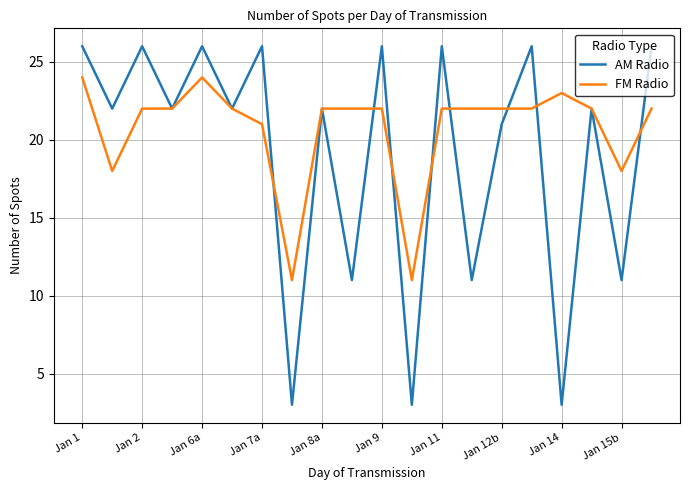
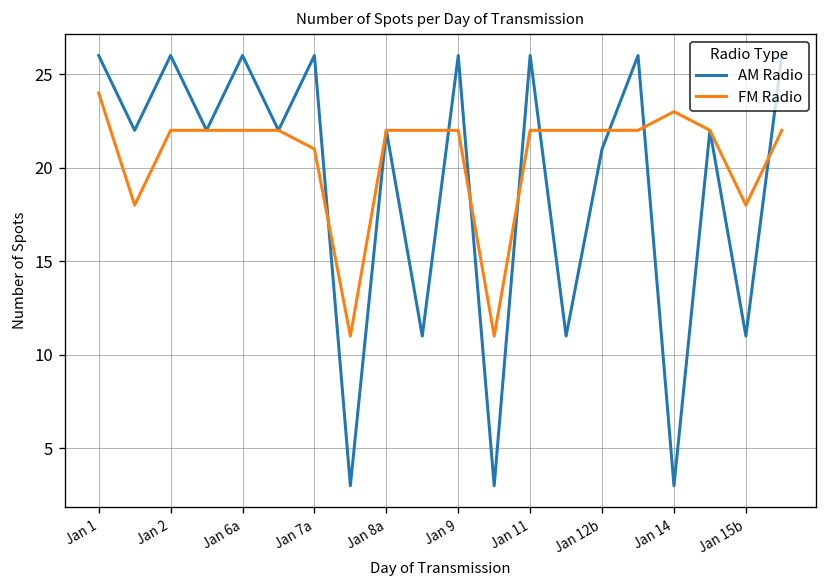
  {
    "AM Radio": {
      "Jan 1": 26,
      "Jan 2": 26,
      "Jan 6a": 26,
      "Jan 7a": 26,
      "Jan 9": 26,
      "Jan 11": 26,
      "Jan 12b": 21,
      "Jan 14": 3,
      "Jan 15b": 11
    },
    "FM Radio": {
      "Jan 1": 24,
      "Jan 2": 22,
-     "Jan 6a": 24,
+     "Jan 6a": 22,
      "Jan 7a": 21,
      "Jan 9": 22,
      "Jan 11": 22,
      "Jan 12b": 22,
      "Jan 14": 23,
      "Jan 15b": 18
    }
  }
